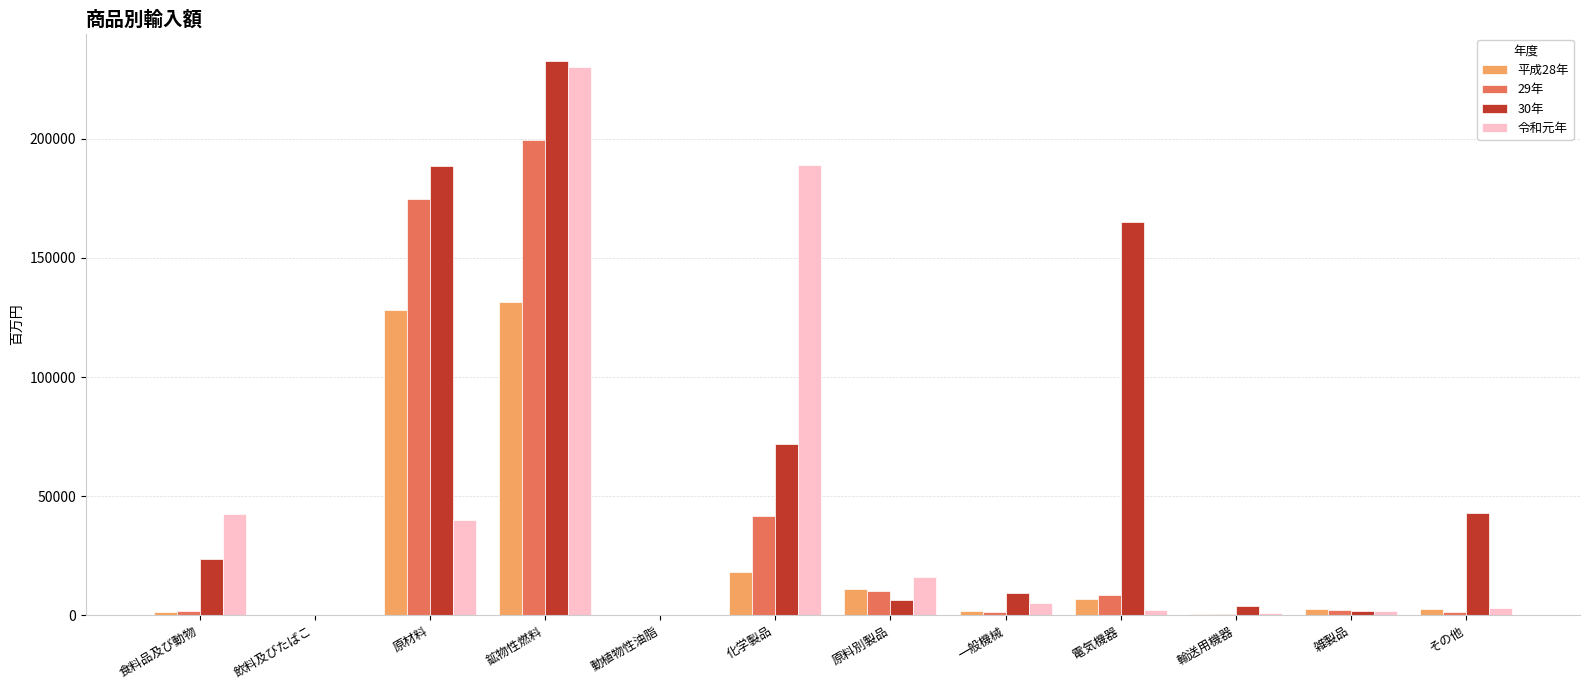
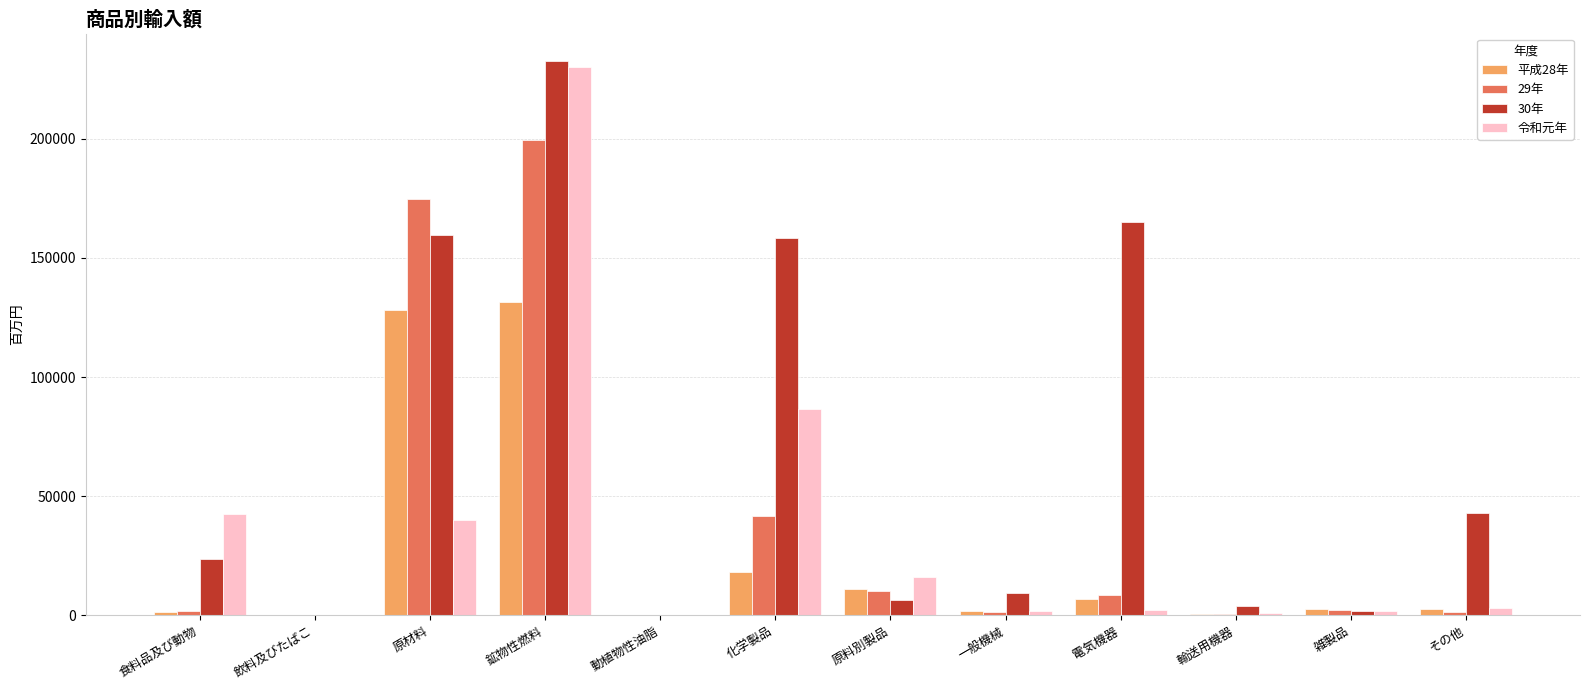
  {
    "30年": {
      "食料品及び動物": 23000,
      "飲料及びたばこ": 0,
-     "原材料": 189000,
+     "原材料": 160000,
      "鉱物性燃料": 232000,
      "動植物性油脂": 0,
-     "化学製品": 72000,
+     "化学製品": 158000,
      "原料別製品": 7000,
      "一般機械": 9000,
      "電気機器": 165000,
      "輸送用機器": 4000,
      "雑製品": 2000,
      "その他": 43000
    },
    "令和元年": {
      "食料品及び動物": 42000,
      "原材料": 40000,
      "鉱物性燃料": 230000,
      "動植物性油脂": 0,
-     "化学製品": 189000,
+     "化学製品": 86000,
      "原料別製品": 16000,
-     "一般機械": 5000,
+     "一般機械": 2000,
      "電気機器": 2000,
      "雑製品": 2000,
      "その他": 3000
    }
  }
